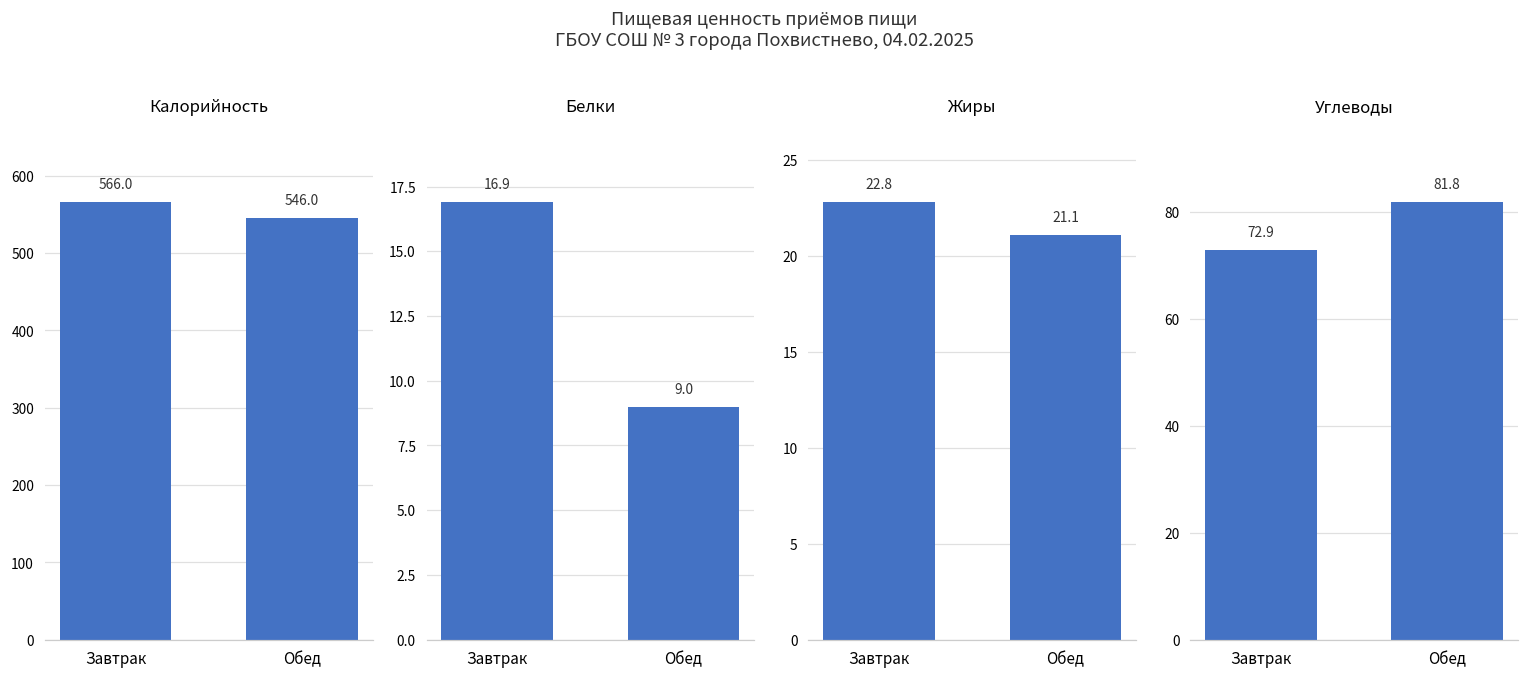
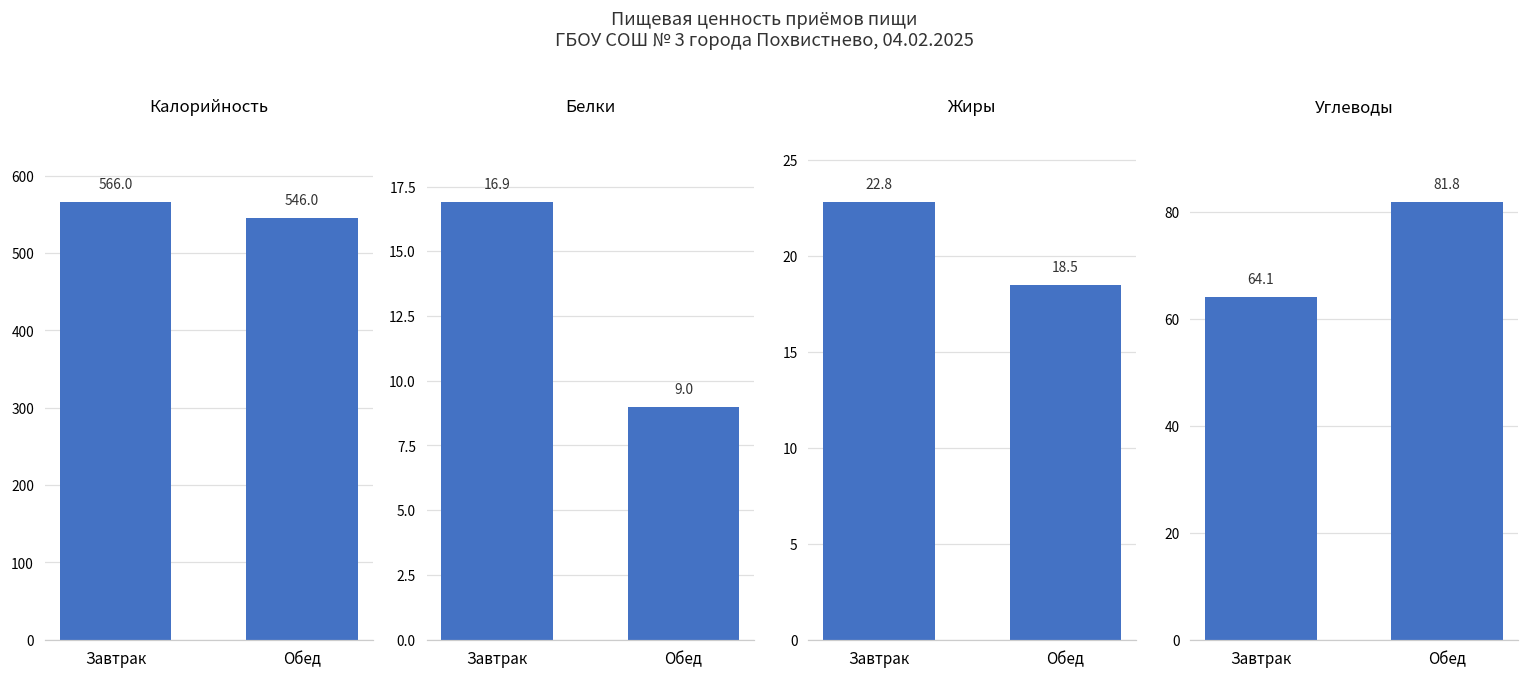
  {
    "Калорийность": {
      "Завтрак": 566.0,
      "Обед": 546.0
    },
    "Белки": {
      "Завтрак": 16.9,
      "Обед": 9.0
    },
    "Жиры": {
      "Завтрак": 22.8,
-     "Обед": 21.1
+     "Обед": 18.5
    },
    "Углеводы": {
-     "Завтрак": 72.9,
+     "Завтрак": 64.1,
      "Обед": 81.8
    }
  }
